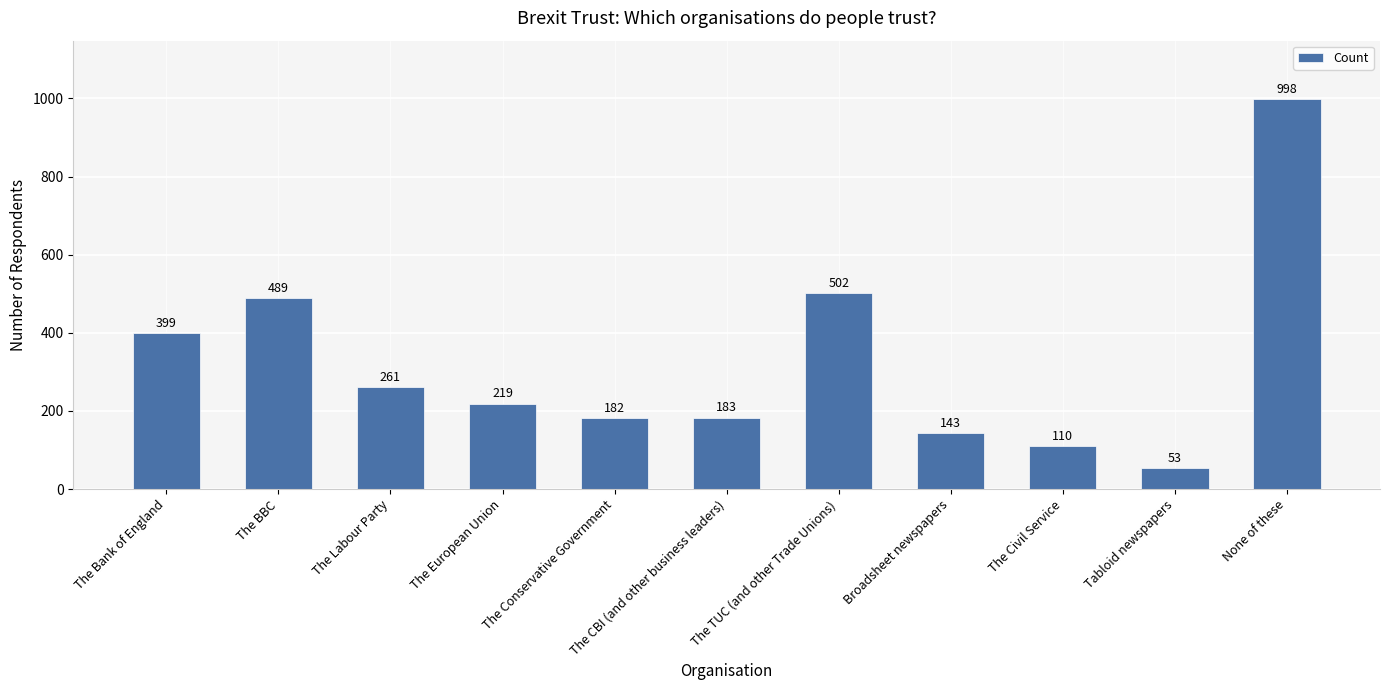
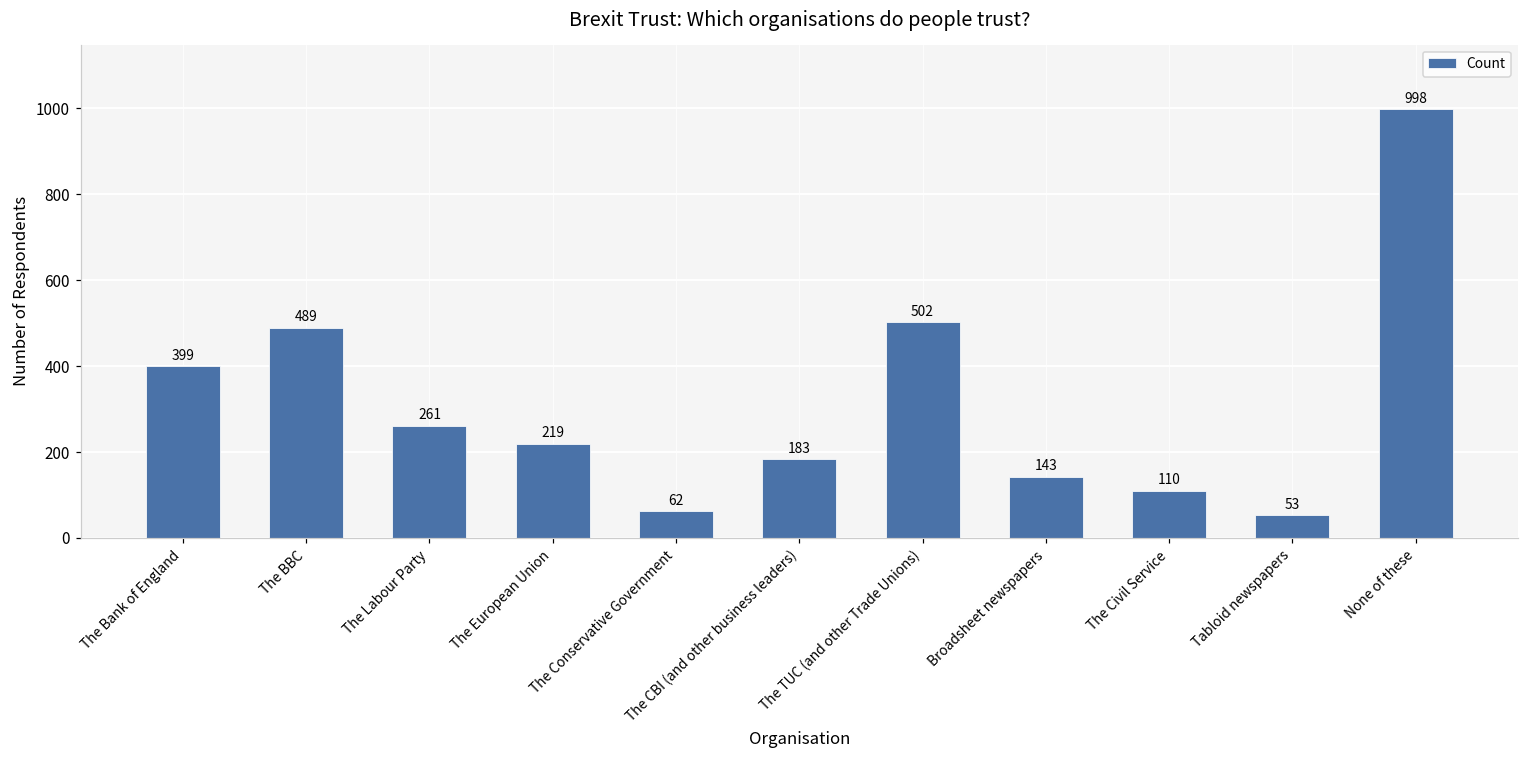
  {
    "The Bank of England": 399,
    "The BBC": 489,
    "The Labour Party": 261,
    "The European Union": 219,
-   "The Conservative Government": 182,
+   "The Conservative Government": 62,
    "The CBI (and other business leaders)": 183,
    "The TUC (and other Trade Unions)": 502,
    "Broadsheet newspapers": 143,
    "The Civil Service": 110,
    "Tabloid newspapers": 53,
    "None of these": 998
  }
